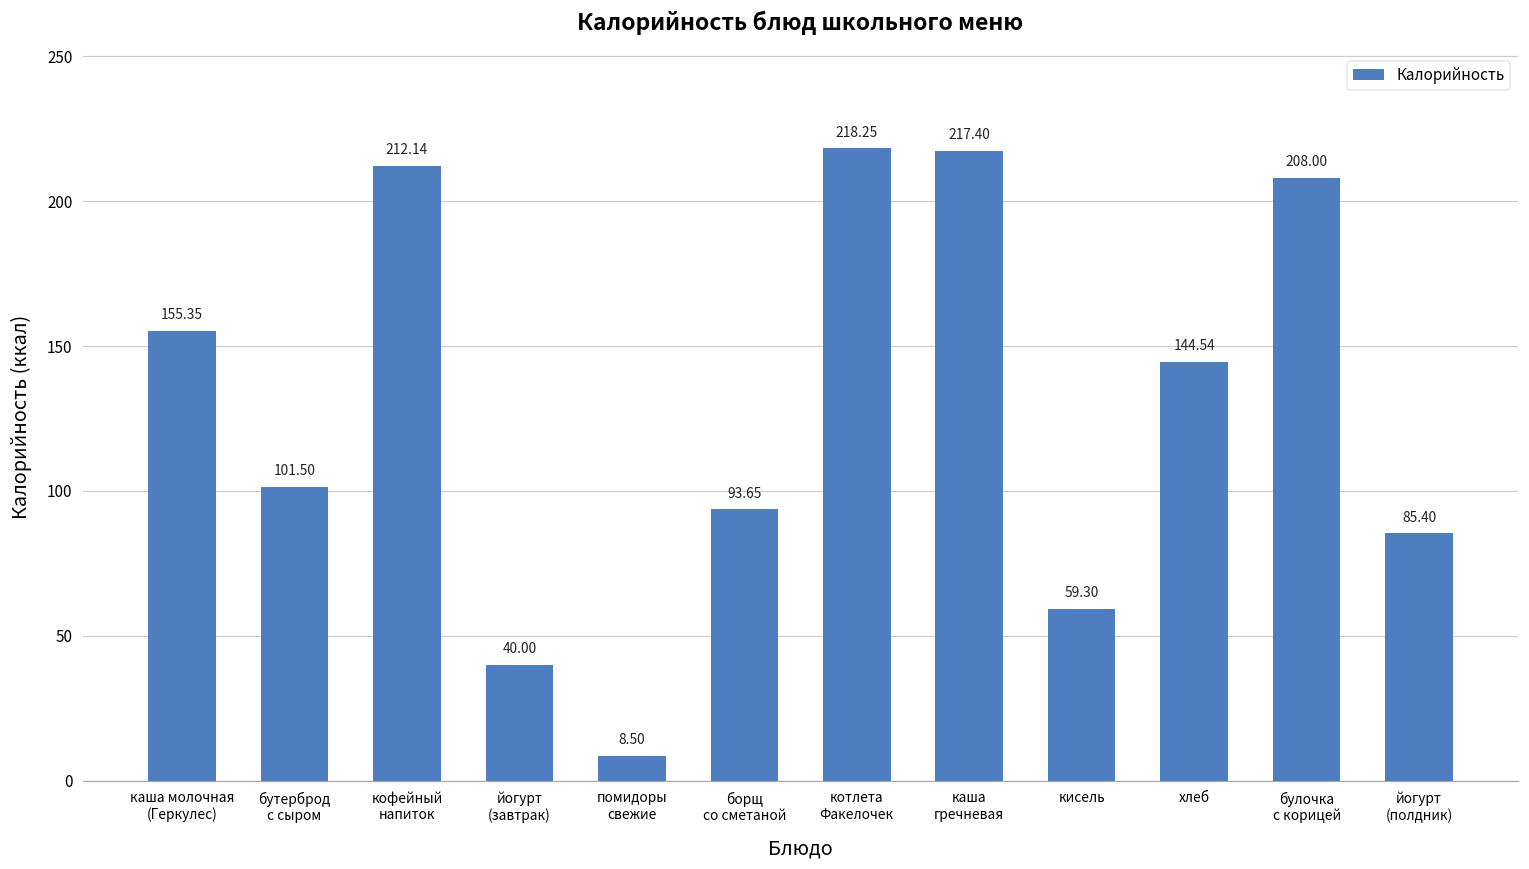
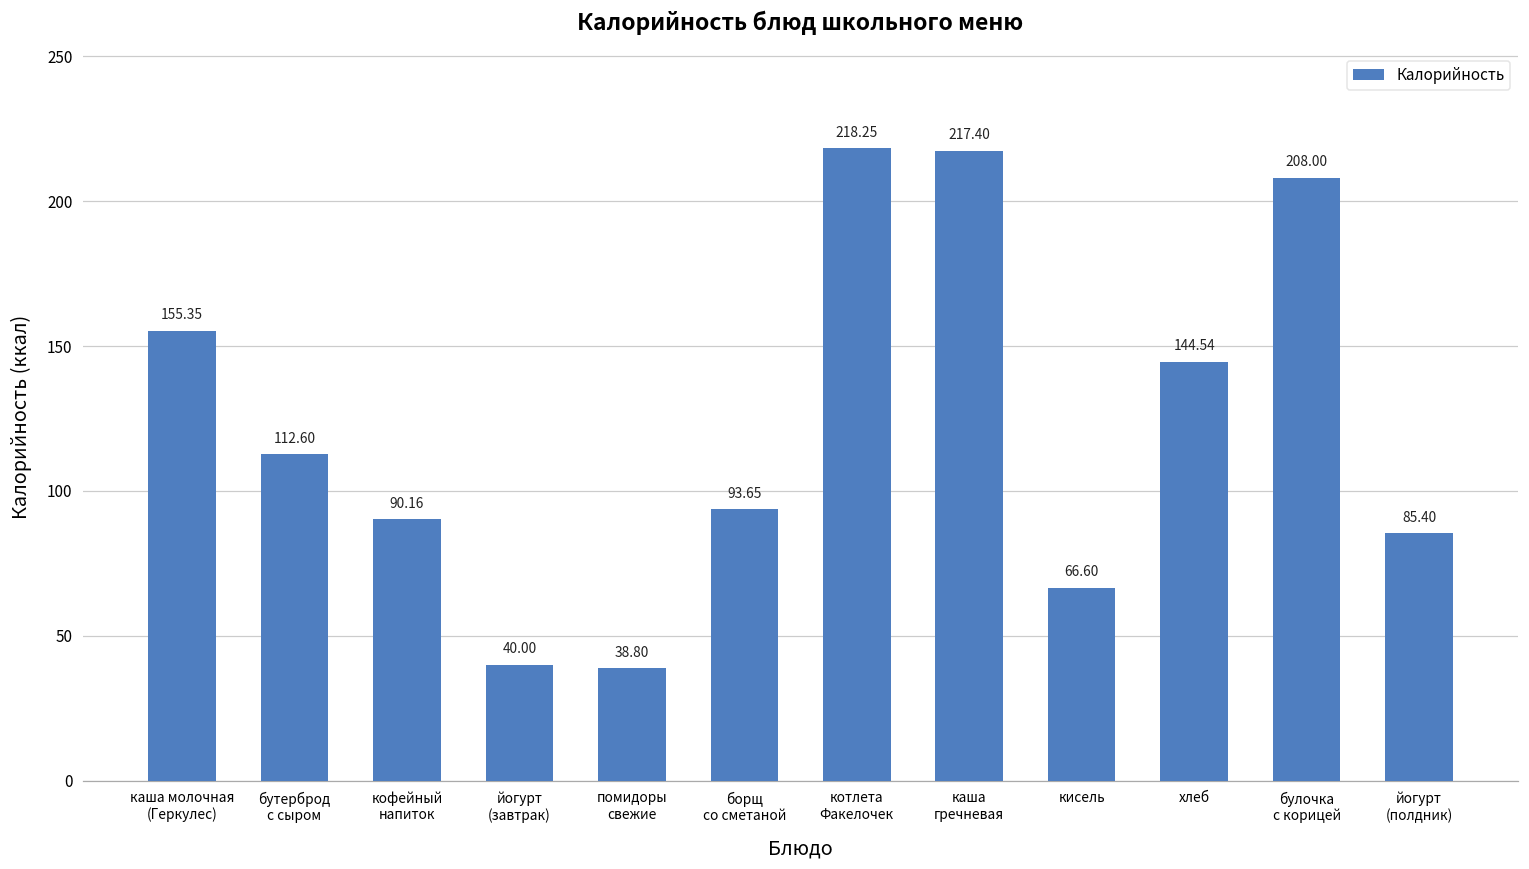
  {
    "каша молочная (Геркулес)": 155.35,
-   "бутерброд с сыром": 101.50,
-   "кофейный напиток": 212.14,
+   "бутерброд с сыром": 112.60,
+   "кофейный напиток": 90.16,
    "йогурт (завтрак)": 40.00,
-   "помидоры свежие": 8.50,
+   "помидоры свежие": 38.80,
    "борщ со сметаной": 93.65,
    "котлета Факелочек": 218.25,
    "каша гречневая": 217.40,
-   "кисель": 59.30,
+   "кисель": 66.60,
    "хлеб": 144.54,
    "булочка с корицей": 208.00,
    "йогурт (полдник)": 85.40
  }
